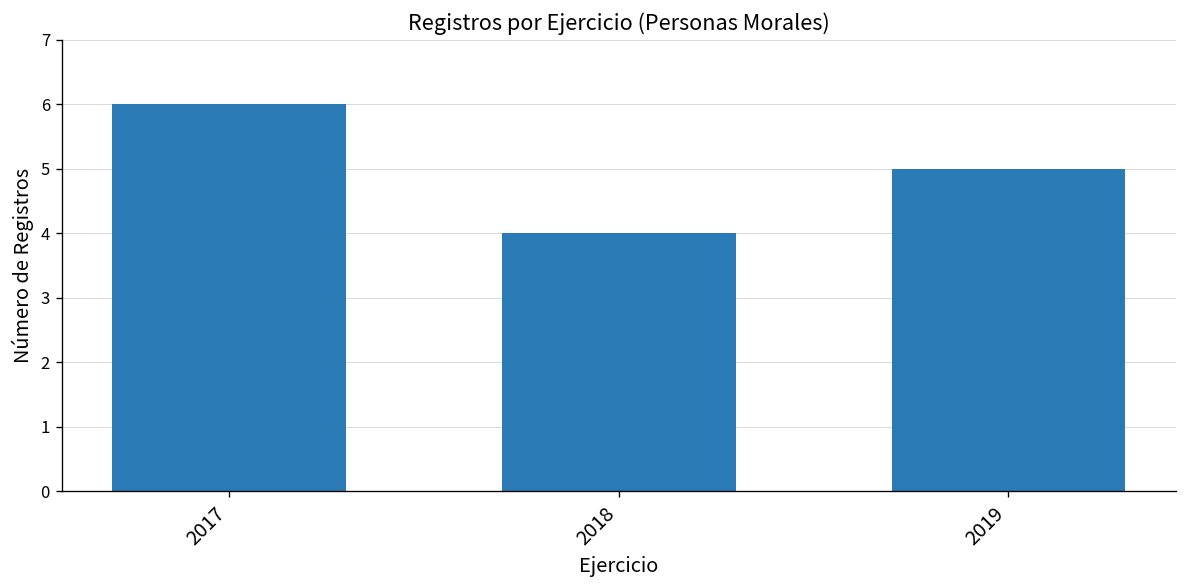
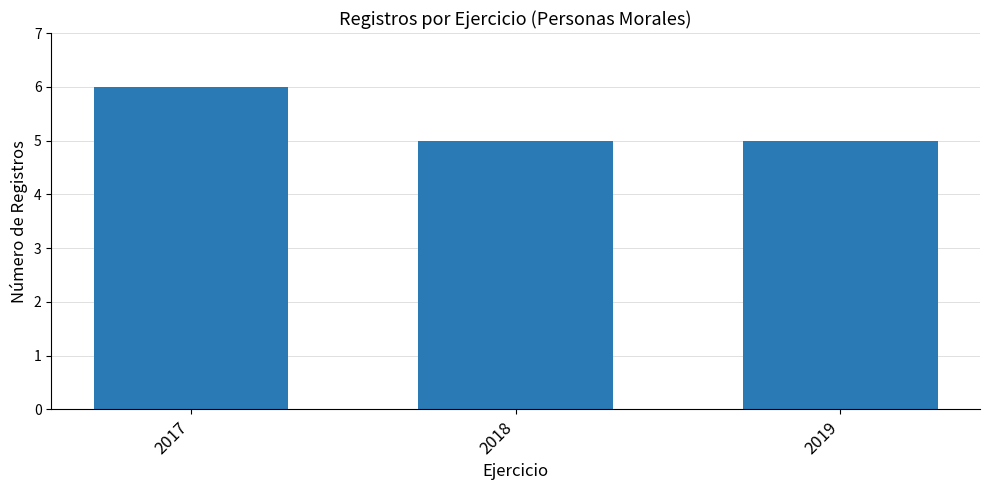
  {
    "2017": 6,
-   "2018": 4,
+   "2018": 5,
    "2019": 5
  }
